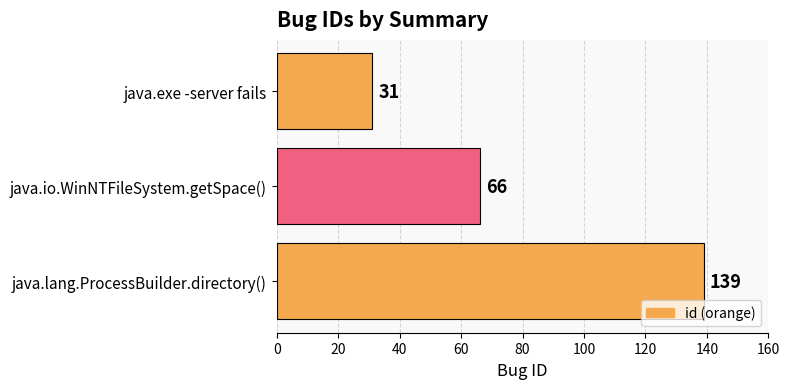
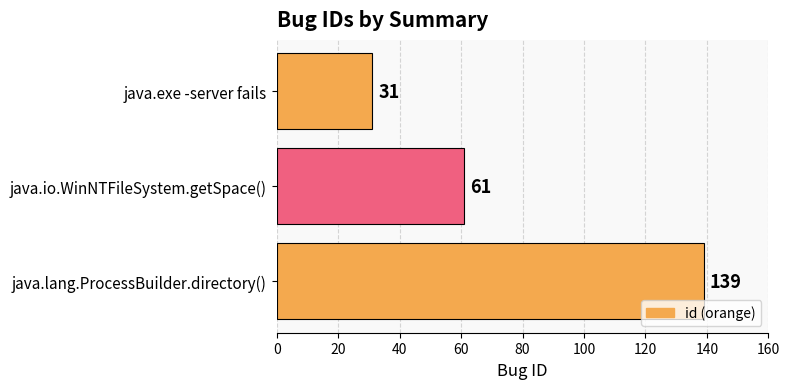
  {
    "java.exe -server fails": 31,
-   "java.io.WinNTFileSystem.getSpace()": 66,
+   "java.io.WinNTFileSystem.getSpace()": 61,
    "java.lang.ProcessBuilder.directory()": 139
  }
